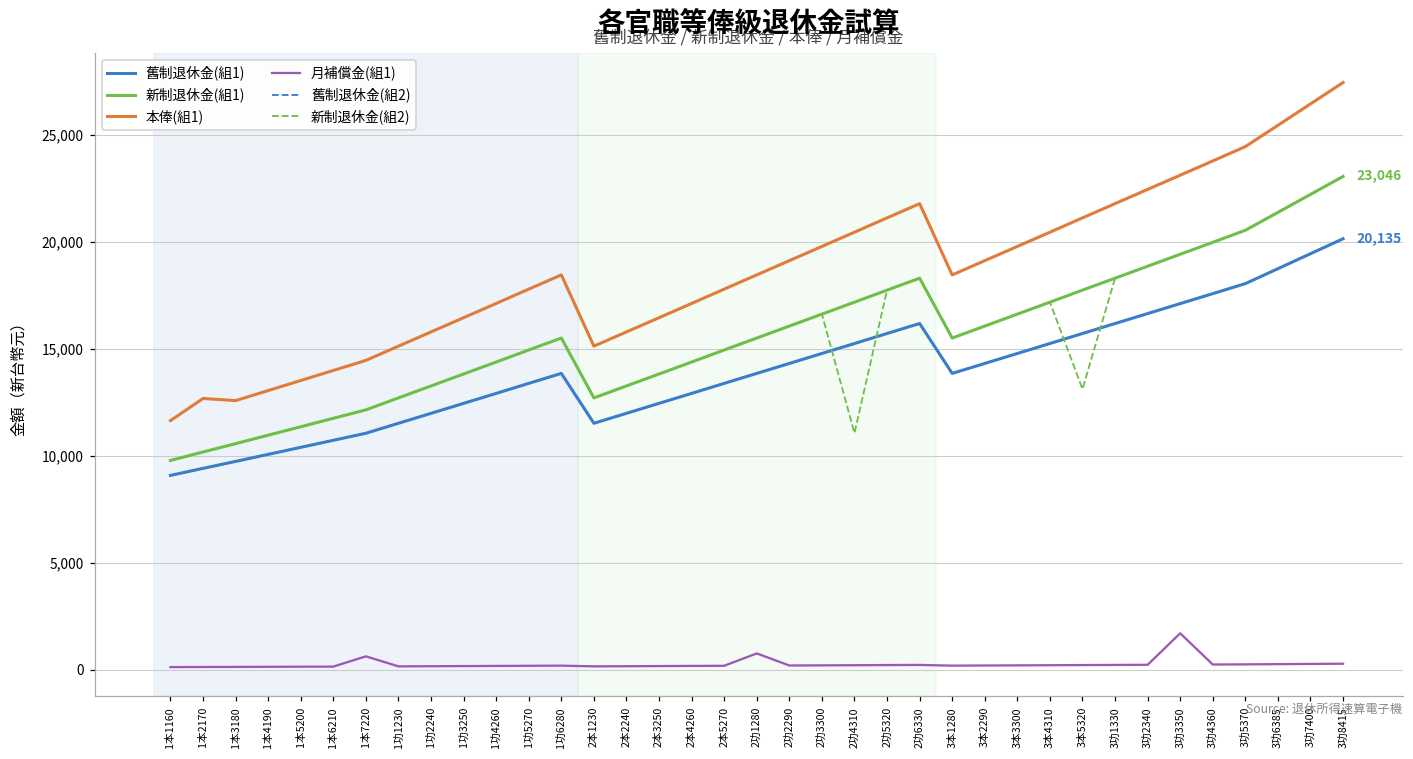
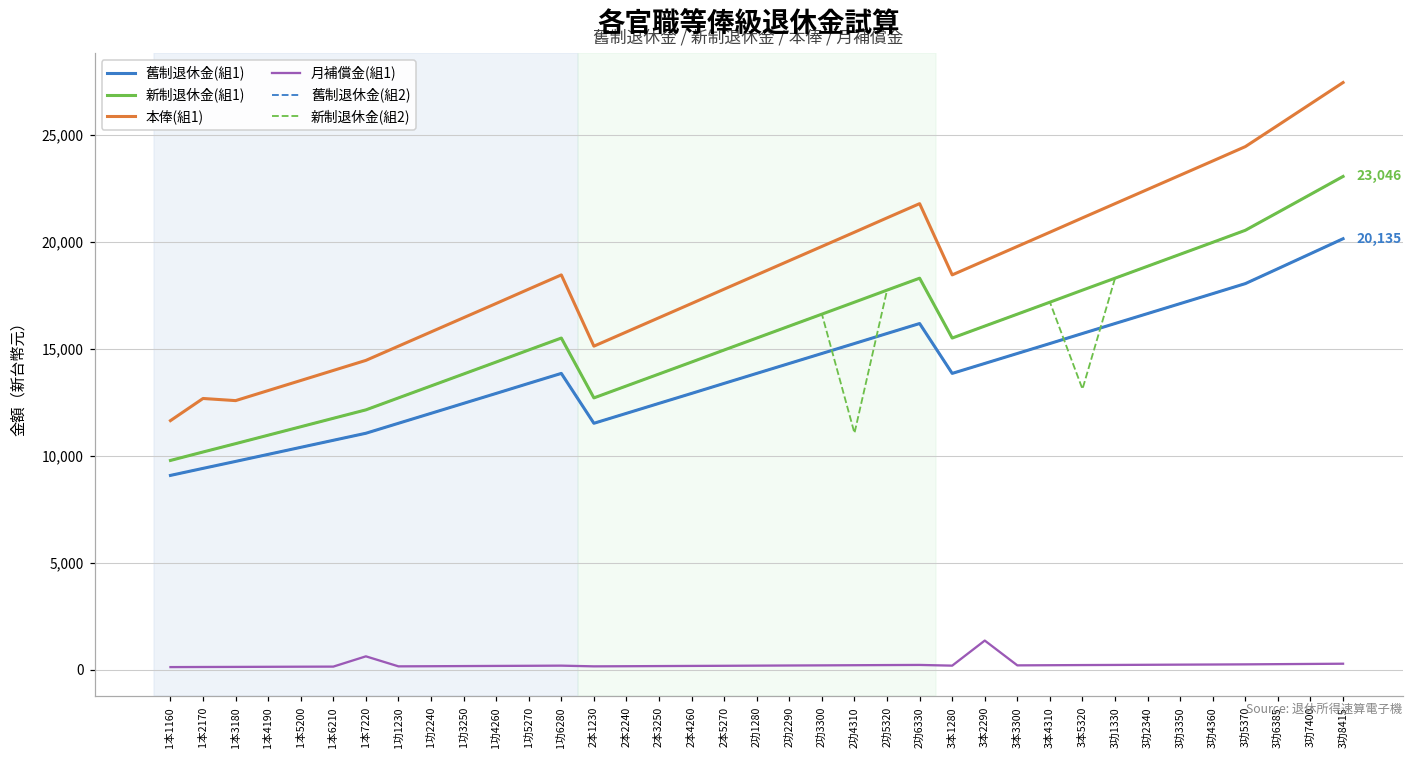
  {
    "舊制退休金(組2)": {
      "3功8415": "20,135"
    },
    "本俸(組1)": {
      "1本1160": "11,600",
      "1本2170": "12,700",
      "1本3180": "12,600",
      "1本4190": "13,000",
      "1本5200": "13,500",
      "1本6210": "14,000",
      "1本7220": "14,500",
      "1功1230": "15,100",
      "1功2240": "15,800",
      "1功3250": "16,400",
      "1功4260": "17,100",
      "1功5270": "17,800",
      "1功6280": "18,400",
      "2本1230": "15,100",
      "2本2240": "15,800",
      "2本3250": "16,400",
      "2本4260": "17,100",
      "2本5270": "17,800",
      "2功1280": "18,400",
      "2功2290": "19,100",
      "2功3300": "19,800",
      "2功4310": "20,400",
      "2功5320": "21,100",
      "2功6330": "21,800",
      "3本1280": "18,400",
      "3本2290": "19,100",
      "3本3300": "19,800",
      "3本4310": "20,400",
      "3本5320": "21,100",
      "3功1330": "21,800",
      "3功2340": "22,400",
      "3功3350": "23,100",
      "3功4360": "23,800",
      "3功5370": "24,400",
      "3功6385": "25,400",
      "3功7400": "26,400",
      "3功8415": "27,400"
    },
    "月補償金(組1)": {
      "1本1160": "100",
      "1本2170": "100",
      "1本3180": "100",
      "1本4190": "100",
      "1本5200": "100",
      "1本6210": "100",
      "1本7220": "600",
      "1功1230": "200",
      "1功2240": "200",
      "1功3250": "200",
      "1功4260": "200",
      "1功5270": "200",
      "1功6280": "200",
      "2本1230": "200",
      "2本2240": "200",
      "2本3250": "200",
      "2本4260": "200",
      "2本5270": "200",
-     "2功1280": "800",
+     "2功1280": "200",
      "2功2290": "200",
      "2功3300": "200",
      "2功4310": "200",
      "2功5320": "200",
      "2功6330": "200",
      "3本1280": "200",
-     "3本2290": "200",
+     "3本2290": "1,400",
      "3本3300": "200",
      "3本4310": "200",
      "3本5320": "200",
      "3功1330": "200",
      "3功2340": "200",
-     "3功3350": "1,700",
+     "3功3350": "200",
      "3功4360": "200",
      "3功5370": "200",
      "3功6385": "300",
      "3功7400": "300",
      "3功8415": "300"
    }
  }
